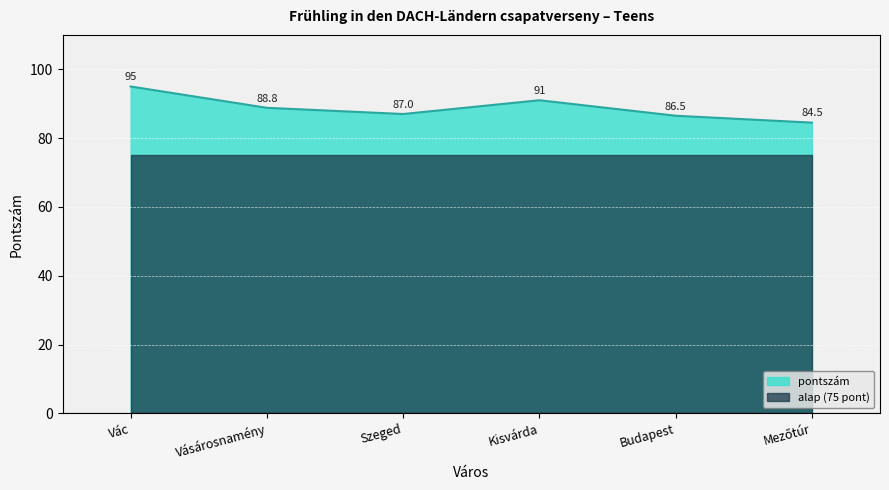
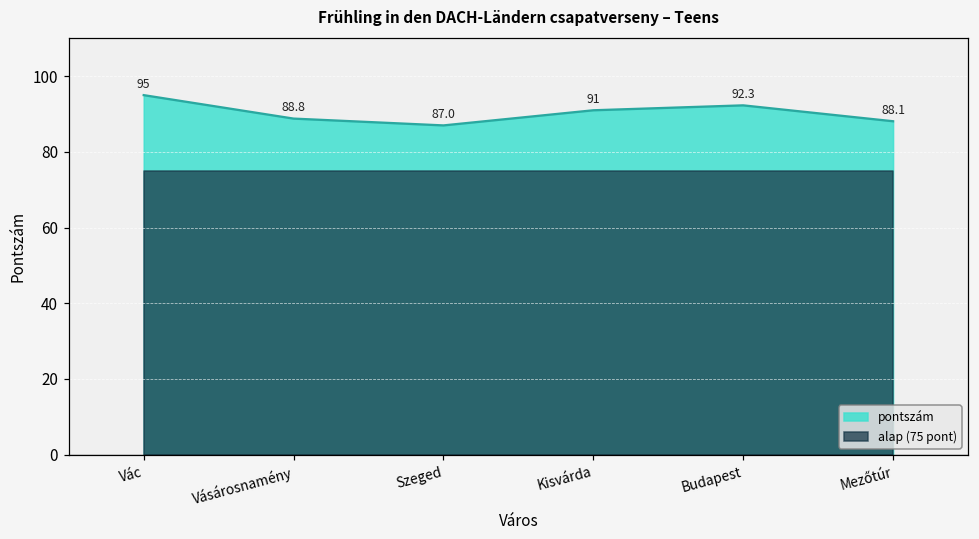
  {
    "pontszám": {
      "Vác": 95,
      "Vásárosnamény": 88.8,
      "Szeged": 87.0,
      "Kisvárda": 91,
-     "Budapest": 86.5,
-     "Mezőtúr": 84.5
+     "Budapest": 92.3,
+     "Mezőtúr": 88.1
    }
  }
